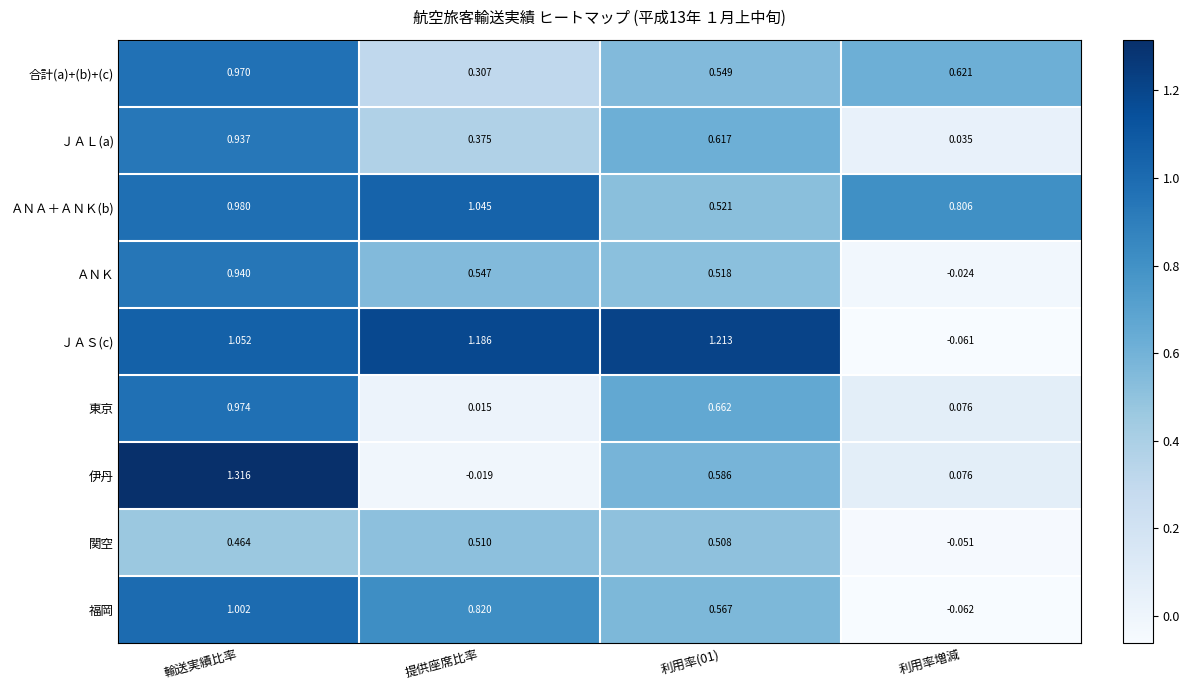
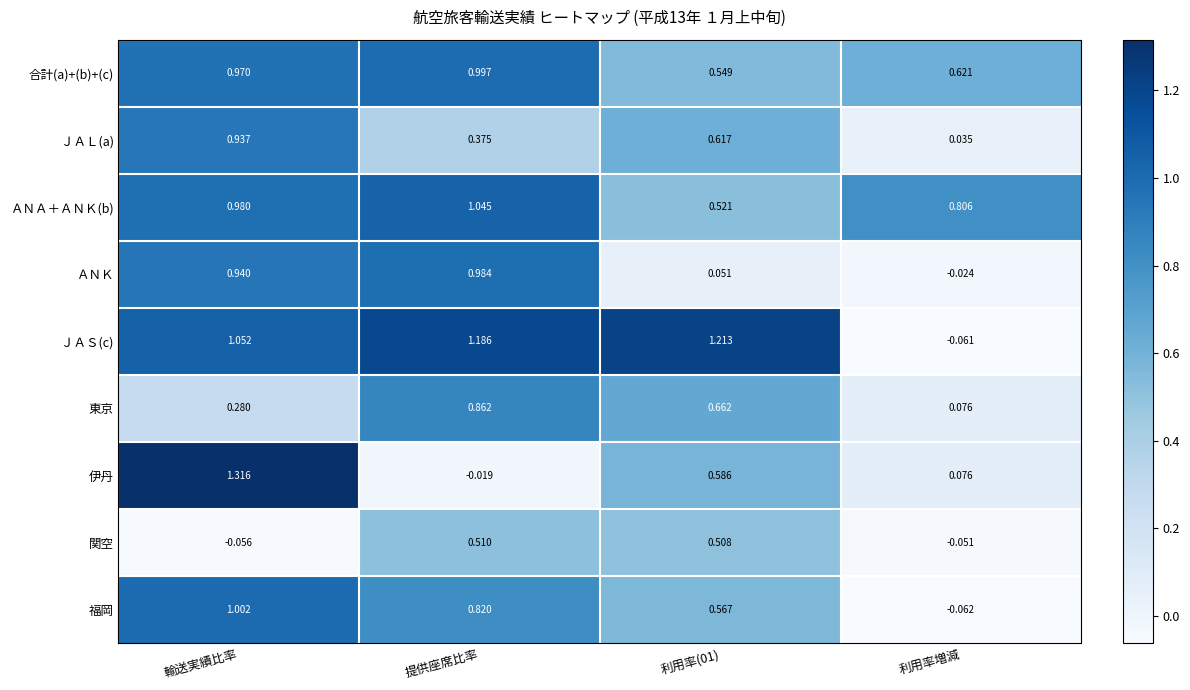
  {
    "合計(a)+(b)+(c)": {
      "輸送実績比率": 0.970,
-     "提供座席比率": 0.307,
+     "提供座席比率": 0.997,
      "利用率(01)": 0.549,
      "利用率増減": 0.621
    },
    "ＪＡＬ(a)": {
      "輸送実績比率": 0.937,
      "提供座席比率": 0.375,
      "利用率(01)": 0.617,
      "利用率増減": 0.035
    },
    "ＡＮＡ＋ＡＮＫ(b)": {
      "輸送実績比率": 0.980,
      "提供座席比率": 1.045,
      "利用率(01)": 0.521,
      "利用率増減": 0.806
    },
    "ＡＮＫ": {
      "輸送実績比率": 0.940,
-     "提供座席比率": 0.547,
-     "利用率(01)": 0.518,
+     "提供座席比率": 0.984,
+     "利用率(01)": 0.051,
      "利用率増減": -0.024
    },
    "ＪＡＳ(c)": {
      "輸送実績比率": 1.052,
      "提供座席比率": 1.186,
      "利用率(01)": 1.213,
      "利用率増減": -0.061
    },
    "東京": {
-     "輸送実績比率": 0.974,
-     "提供座席比率": 0.015,
+     "輸送実績比率": 0.280,
+     "提供座席比率": 0.862,
      "利用率(01)": 0.662,
      "利用率増減": 0.076
    },
    "伊丹": {
      "輸送実績比率": 1.316,
      "提供座席比率": -0.019,
      "利用率(01)": 0.586,
      "利用率増減": 0.076
    },
    "関空": {
-     "輸送実績比率": 0.464,
+     "輸送実績比率": -0.056,
      "提供座席比率": 0.510,
      "利用率(01)": 0.508,
      "利用率増減": -0.051
    },
    "福岡": {
      "輸送実績比率": 1.002,
      "提供座席比率": 0.820,
      "利用率(01)": 0.567,
      "利用率増減": -0.062
    }
  }
